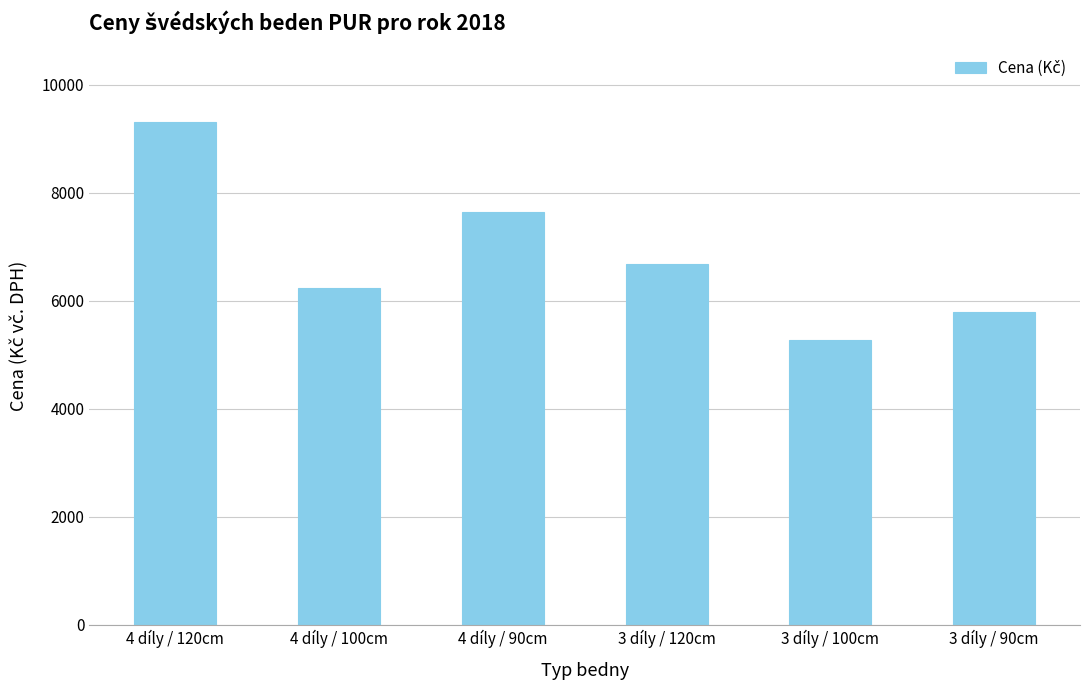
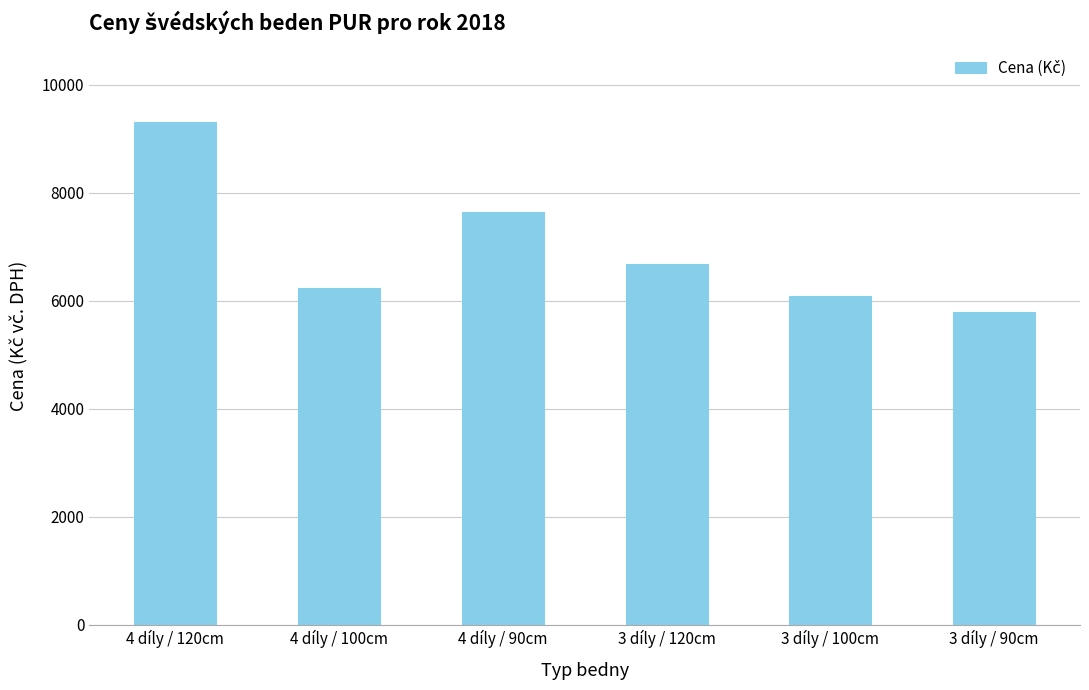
  {
    "4 díly / 120cm": 9300,
    "4 díly / 100cm": 6200,
    "4 díly / 90cm": 7600,
    "3 díly / 120cm": 6700,
-   "3 díly / 100cm": 5300,
+   "3 díly / 100cm": 6100,
    "3 díly / 90cm": 5800
  }
